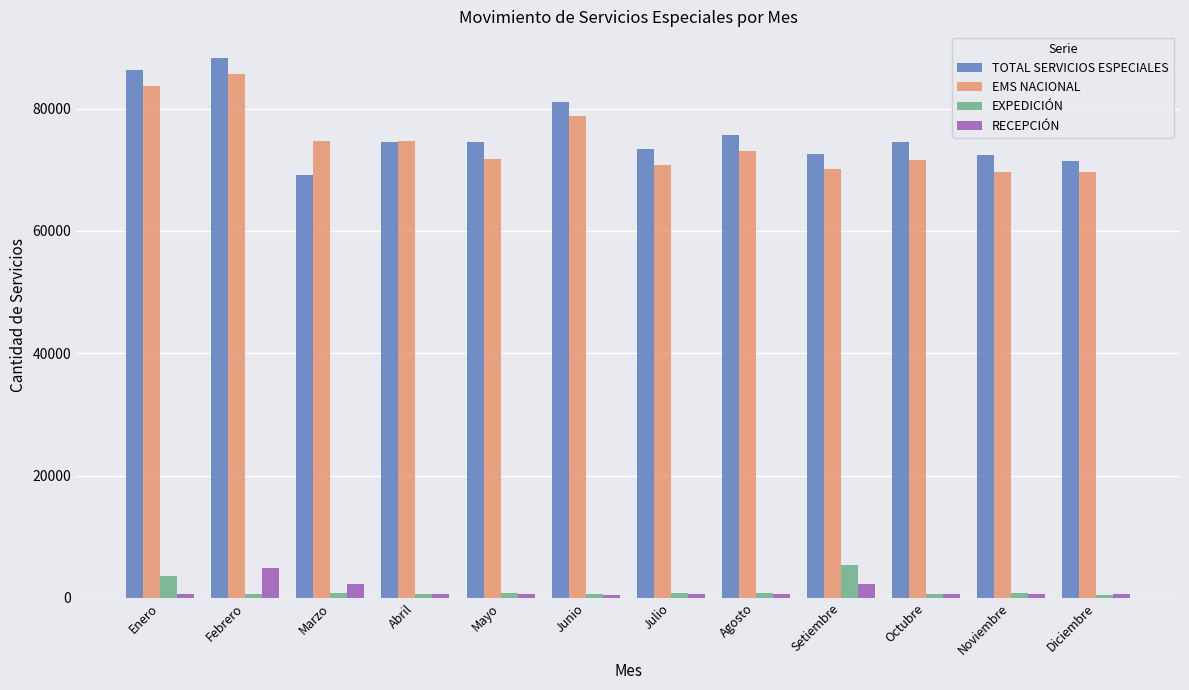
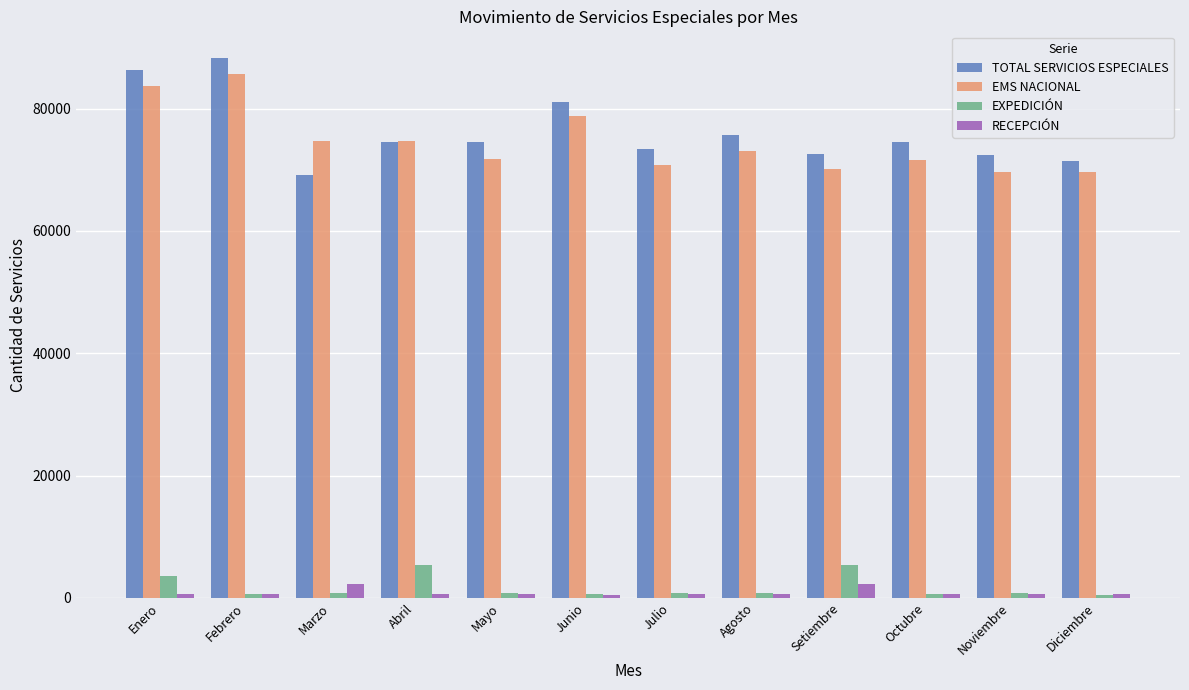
  {
    "TOTAL SERVICIOS ESPECIALES": {
      "Enero": 86000,
      "Febrero": 88000,
      "Marzo": 69000,
      "Abril": 74000,
      "Mayo": 75000,
      "Junio": 81000,
      "Julio": 73000,
      "Agosto": 76000,
      "Setiembre": 73000,
      "Octubre": 74000,
      "Noviembre": 72000,
      "Diciembre": 71000
    },
    "EMS NACIONAL": {
      "Enero": 84000,
      "Febrero": 86000,
      "Marzo": 75000,
      "Abril": 75000,
      "Mayo": 72000,
      "Junio": 79000,
      "Julio": 71000,
      "Agosto": 73000,
      "Setiembre": 70000,
      "Octubre": 72000,
      "Noviembre": 70000,
      "Diciembre": 70000
    },
    "EXPEDICIÓN": {
      "Enero": 4000,
      "Febrero": 1000,
      "Marzo": 1000,
-     "Abril": 1000,
+     "Abril": 5000,
      "Mayo": 1000,
      "Junio": 1000,
      "Julio": 1000,
      "Agosto": 1000,
      "Setiembre": 5000,
      "Octubre": 1000,
      "Noviembre": 1000,
      "Diciembre": 1000
    },
    "RECEPCIÓN": {
      "Enero": 1000,
-     "Febrero": 5000,
+     "Febrero": 1000,
      "Marzo": 2000,
      "Abril": 1000,
      "Mayo": 1000,
      "Junio": 0,
      "Julio": 1000,
      "Agosto": 1000,
      "Setiembre": 2000,
      "Octubre": 1000,
      "Noviembre": 1000,
      "Diciembre": 1000
    }
  }
